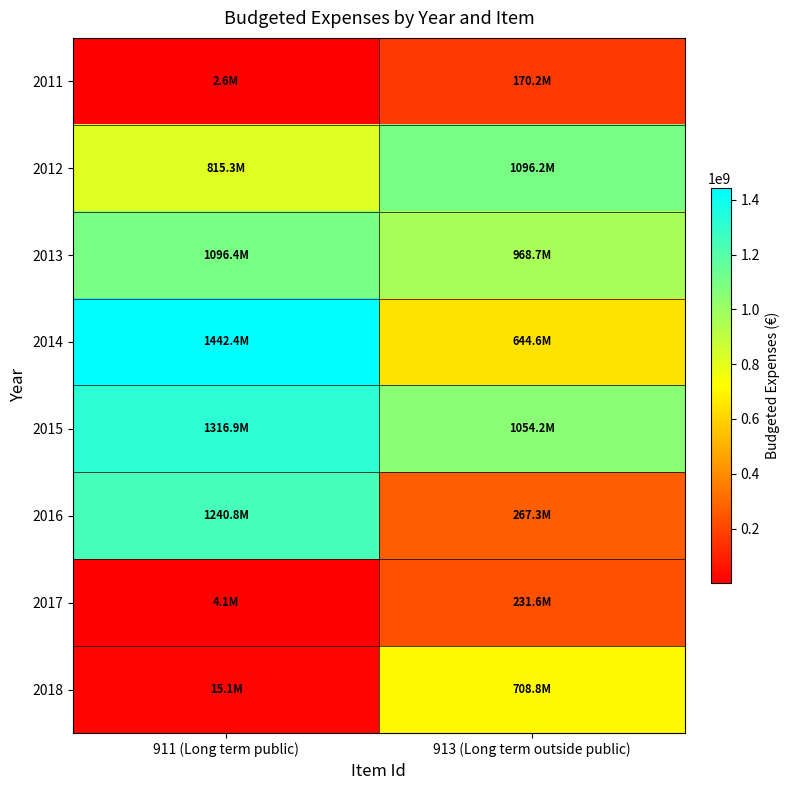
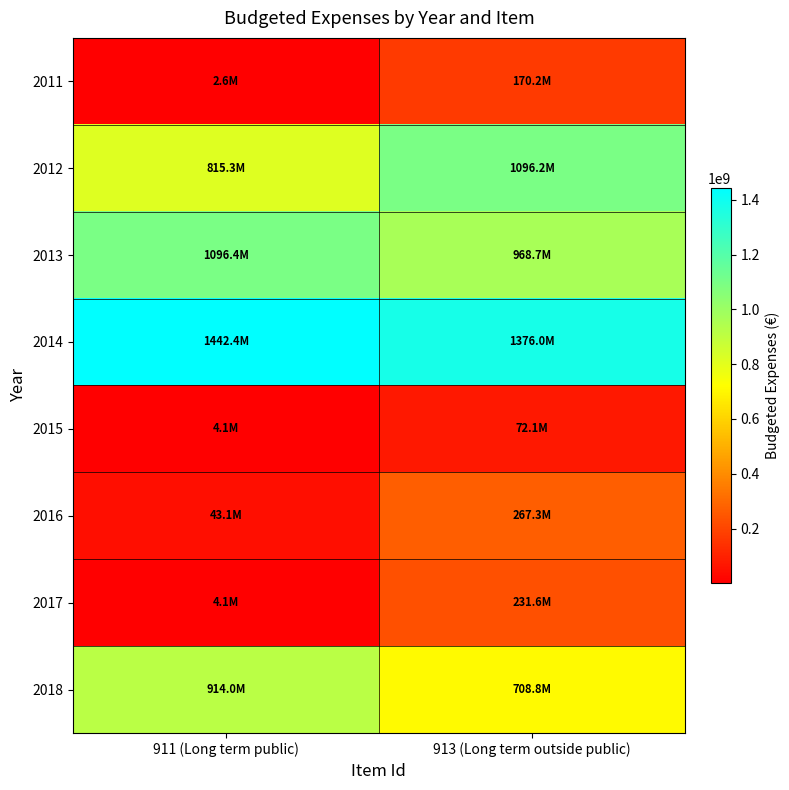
  {
    "2011": {
      "911 (Long term public)": "2.6M",
      "913 (Long term outside public)": "170.2M"
    },
    "2012": {
      "911 (Long term public)": "815.3M",
      "913 (Long term outside public)": "1096.2M"
    },
    "2013": {
      "911 (Long term public)": "1096.4M",
      "913 (Long term outside public)": "968.7M"
    },
    "2014": {
      "911 (Long term public)": "1442.4M",
-     "913 (Long term outside public)": "644.6M"
+     "913 (Long term outside public)": "1376.0M"
    },
    "2015": {
-     "911 (Long term public)": "1316.9M",
-     "913 (Long term outside public)": "1054.2M"
+     "911 (Long term public)": "4.1M",
+     "913 (Long term outside public)": "72.1M"
    },
    "2016": {
-     "911 (Long term public)": "1240.8M",
+     "911 (Long term public)": "43.1M",
      "913 (Long term outside public)": "267.3M"
    },
    "2017": {
      "911 (Long term public)": "4.1M",
      "913 (Long term outside public)": "231.6M"
    },
    "2018": {
-     "911 (Long term public)": "15.1M",
+     "911 (Long term public)": "914.0M",
      "913 (Long term outside public)": "708.8M"
    }
  }
